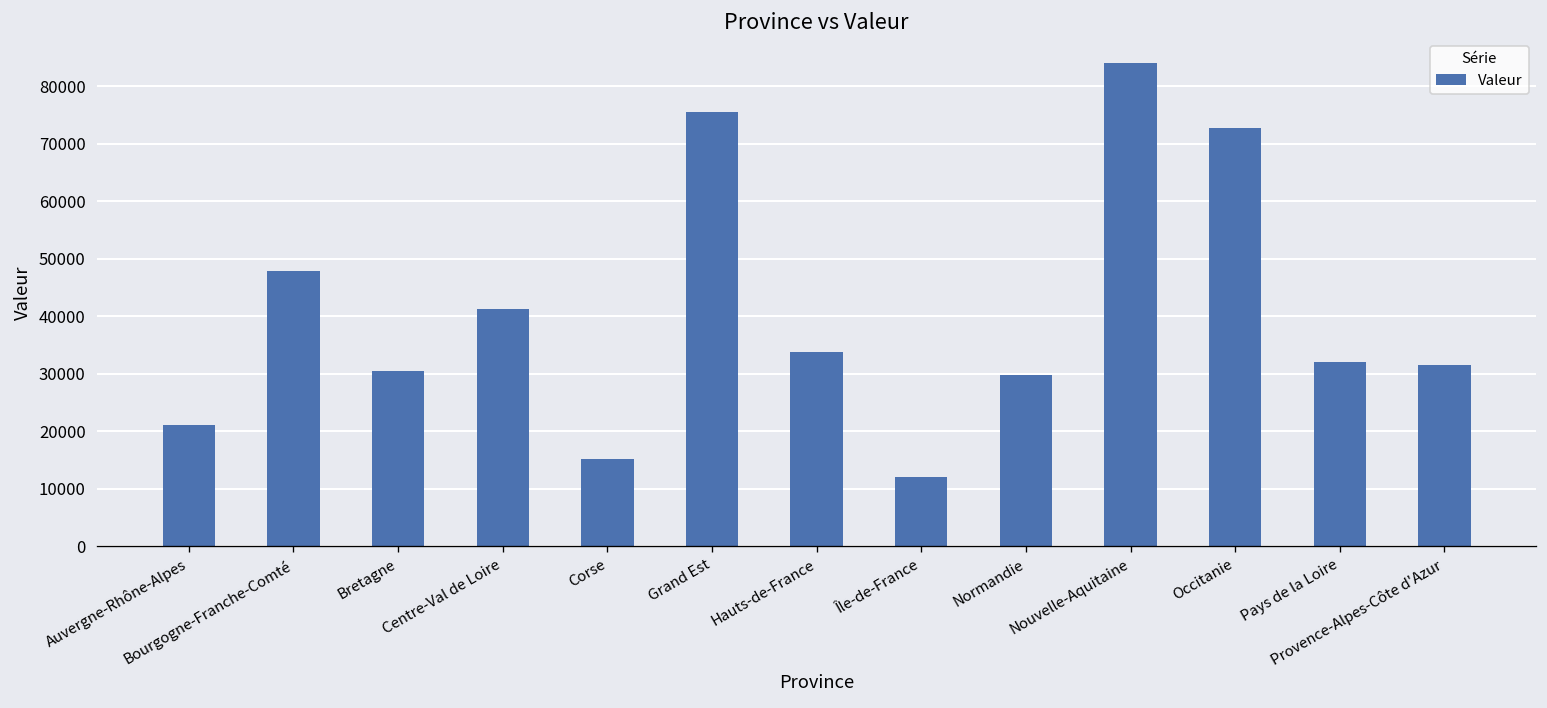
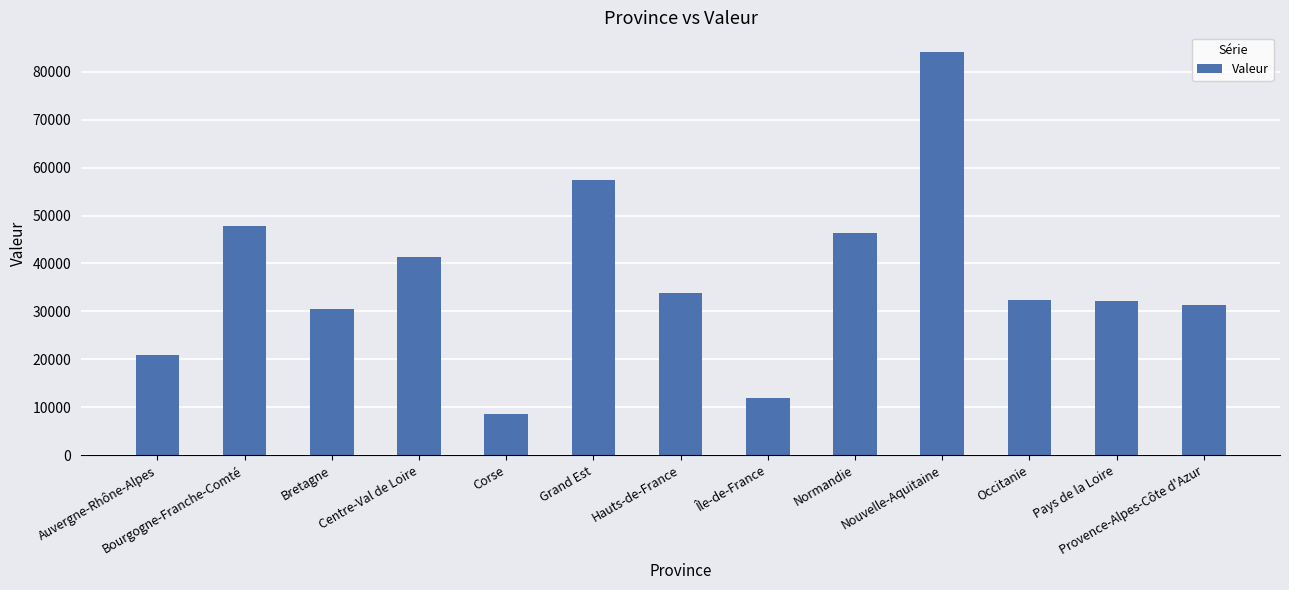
  {
    "Auvergne-Rhône-Alpes": 21000,
    "Bourgogne-Franche-Comté": 48000,
    "Bretagne": 30000,
    "Centre-Val de Loire": 41000,
-   "Corse": 15000,
-   "Grand Est": 75000,
+   "Corse": 9000,
+   "Grand Est": 57000,
    "Hauts-de-France": 34000,
    "Île-de-France": 12000,
-   "Normandie": 30000,
+   "Normandie": 46000,
    "Nouvelle-Aquitaine": 84000,
-   "Occitanie": 73000,
+   "Occitanie": 32000,
    "Pays de la Loire": 32000,
    "Provence-Alpes-Côte d'Azur": 31000
  }
